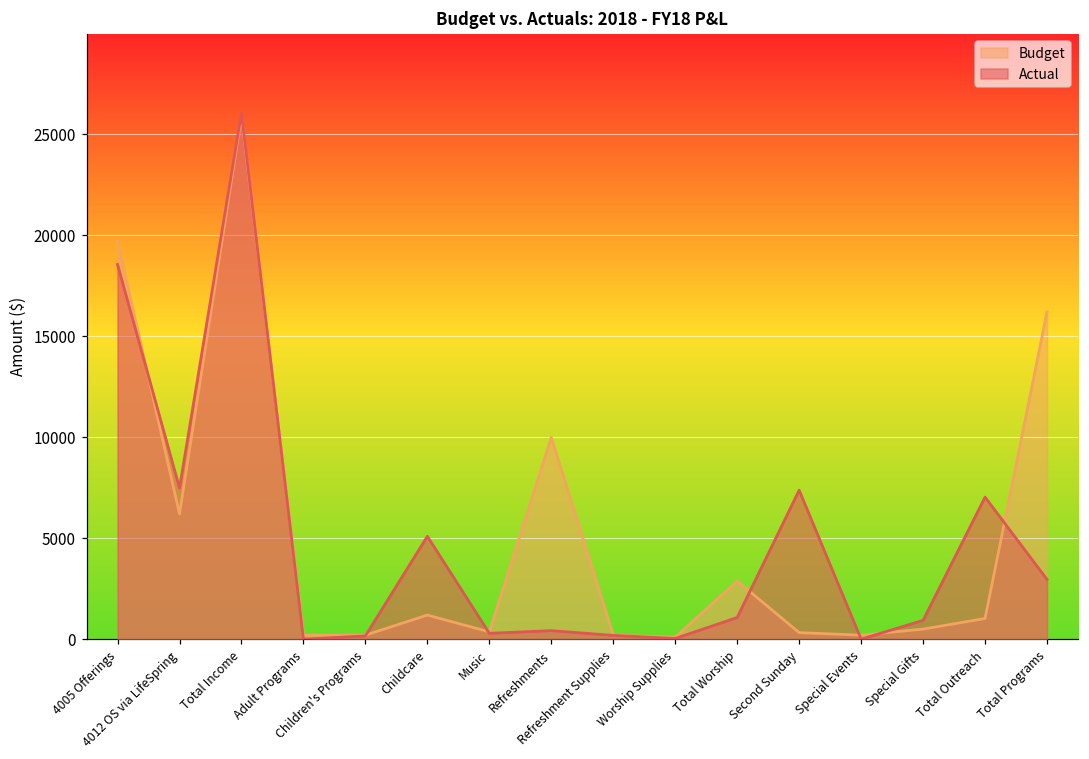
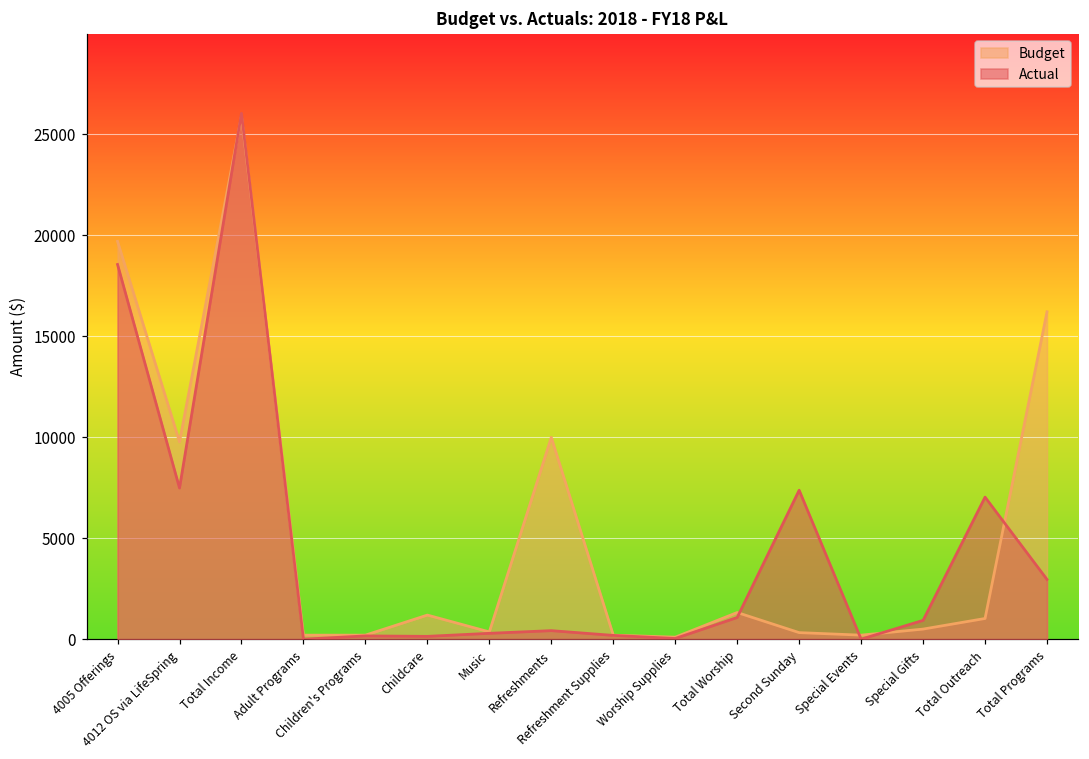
  {
    "Budget": {
      "4005 Offerings": 19700,
-     "4012 OS via LifeSpring": 6200,
+     "4012 OS via LifeSpring": 9800,
      "Adult Programs": 200,
      "Childcare": 1200,
      "Refreshments": 10000,
-     "Total Worship": 2900,
+     "Total Worship": 1300,
      "Second Sunday": 300,
      "Special Events": 200,
      "Special Gifts": 500,
      "Total Outreach": 1000,
      "Total Programs": 16200
    },
    "Actual": {
      "4005 Offerings": 18600,
      "4012 OS via LifeSpring": 7500,
      "Adult Programs": 0,
-     "Childcare": 5100,
+     "Childcare": 100,
      "Refreshments": 400,
      "Total Worship": 1100,
      "Second Sunday": 7400,
      "Special Events": 0,
      "Special Gifts": 900,
      "Total Outreach": 7000,
      "Total Programs": 3000
    }
  }
